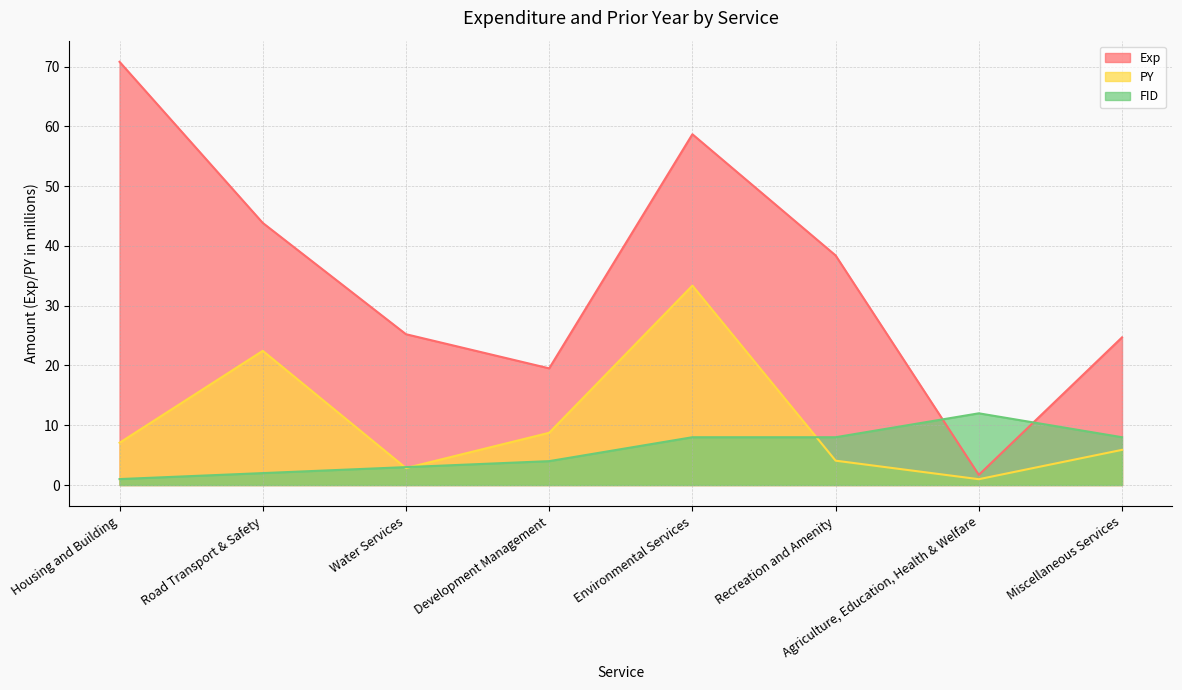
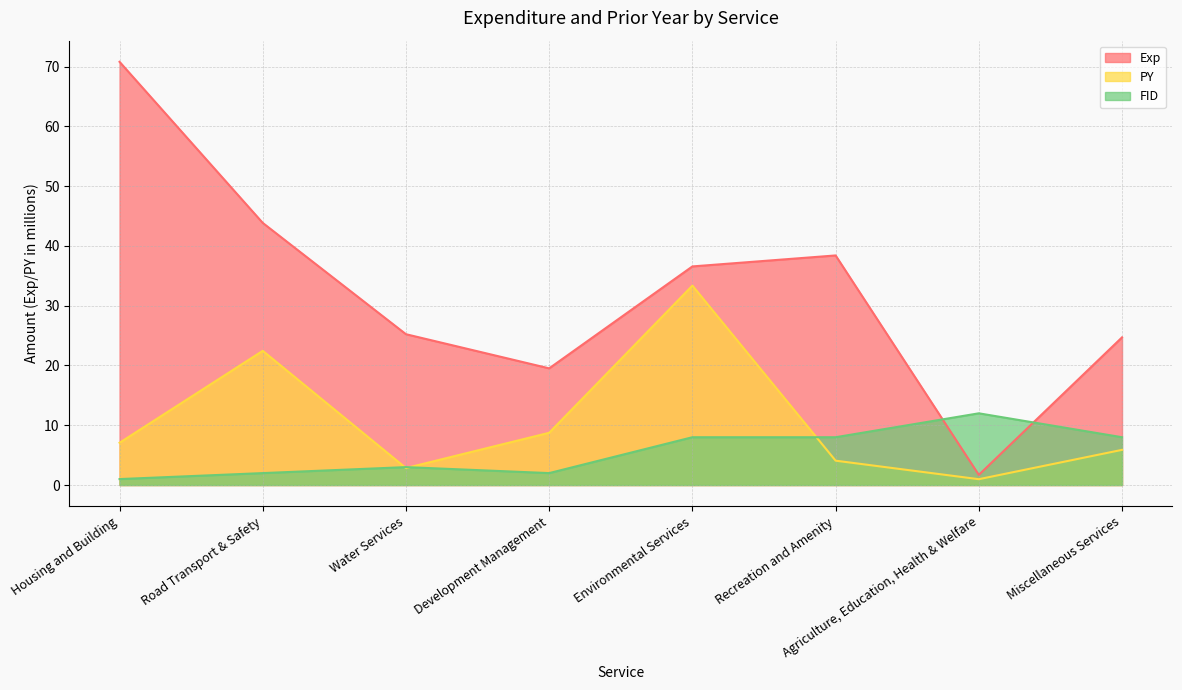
  {
    "Exp": {
      "Housing and Building": 71,
      "Road Transport & Safety": 44,
      "Water Services": 25,
      "Development Management": 20,
-     "Environmental Services": 59,
+     "Environmental Services": 37,
      "Recreation and Amenity": 38,
      "Agriculture, Education, Health & Welfare": 2,
      "Miscellaneous Services": 25
    },
    "PY": {
      "Housing and Building": 7,
      "Road Transport & Safety": 22,
      "Development Management": 9,
      "Environmental Services": 33,
      "Recreation and Amenity": 4,
      "Agriculture, Education, Health & Welfare": 1,
      "Miscellaneous Services": 6
    },
    "FID": {
      "Housing and Building": 1,
      "Road Transport & Safety": 2,
-     "Development Management": 4,
+     "Development Management": 2,
      "Environmental Services": 8,
      "Recreation and Amenity": 8,
      "Agriculture, Education, Health & Welfare": 12,
      "Miscellaneous Services": 8
    }
  }
